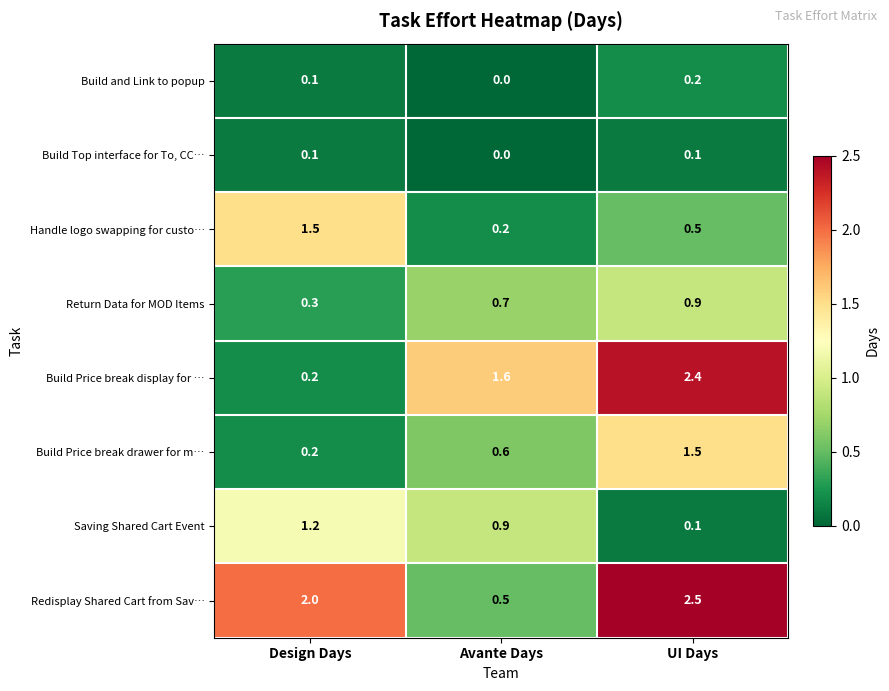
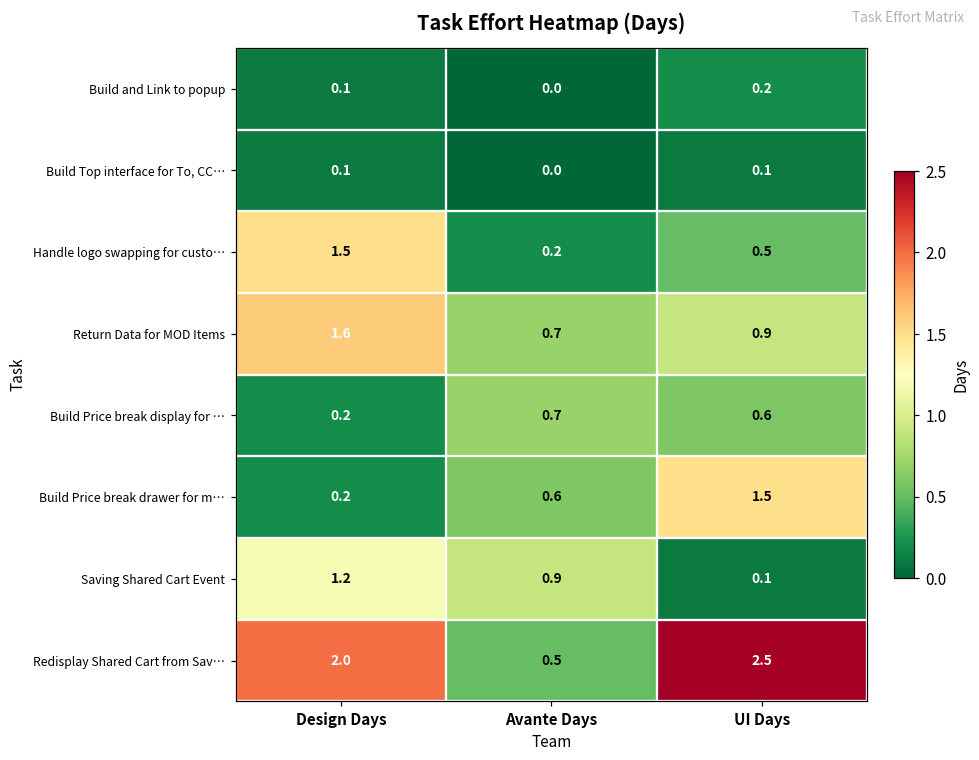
  {
    "Build and Link to popup": {
      "Design Days": 0.1,
      "Avante Days": 0.0,
      "UI Days": 0.2
    },
    "Build Top interface for To, CC…": {
      "Design Days": 0.1,
      "Avante Days": 0.0,
      "UI Days": 0.1
    },
    "Handle logo swapping for custo…": {
      "Design Days": 1.5,
      "Avante Days": 0.2,
      "UI Days": 0.5
    },
    "Return Data for MOD Items": {
-     "Design Days": 0.3,
+     "Design Days": 1.6,
      "Avante Days": 0.7,
      "UI Days": 0.9
    },
    "Build Price break display for …": {
      "Design Days": 0.2,
-     "Avante Days": 1.6,
-     "UI Days": 2.4
+     "Avante Days": 0.7,
+     "UI Days": 0.6
    },
    "Build Price break drawer for m…": {
      "Design Days": 0.2,
      "Avante Days": 0.6,
      "UI Days": 1.5
    },
    "Saving Shared Cart Event": {
      "Design Days": 1.2,
      "Avante Days": 0.9,
      "UI Days": 0.1
    },
    "Redisplay Shared Cart from Sav…": {
      "Design Days": 2.0,
      "Avante Days": 0.5,
      "UI Days": 2.5
    }
  }
